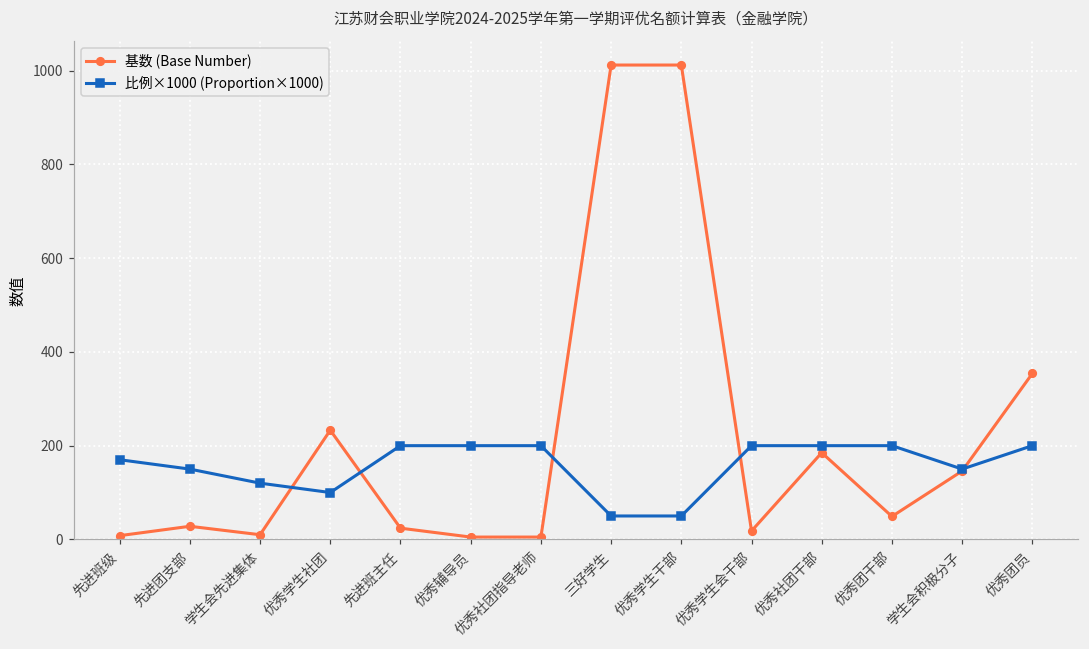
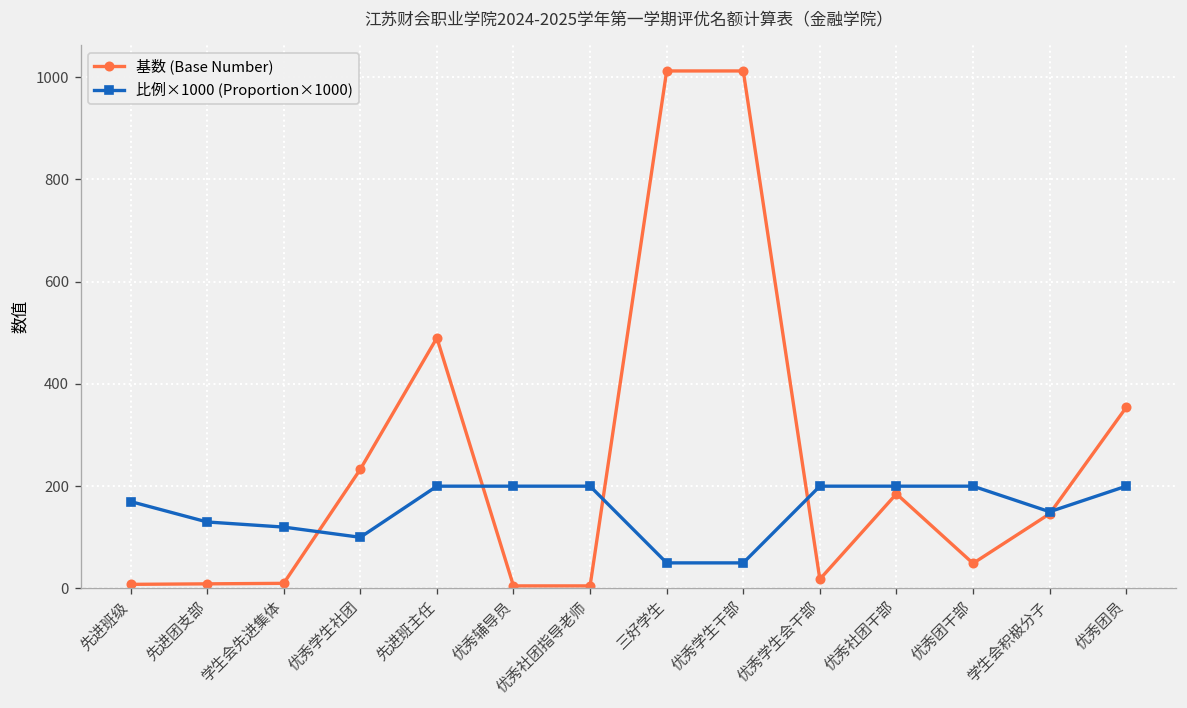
  {
    "基数 (Base Number)": {
      "先进班级": 10,
-     "先进团支部": 30,
+     "先进团支部": 10,
      "学生会先进集体": 10,
      "优秀学生社团": 230,
-     "先进班主任": 20,
+     "先进班主任": 490,
      "优秀辅导员": 10,
      "优秀社团指导老师": 10,
      "三好学生": 1010,
      "优秀学生干部": 1010,
      "优秀学生会干部": 20,
      "优秀社团干部": 190,
      "优秀团干部": 50,
      "优秀团员": 350
    },
    "比例×1000 (Proportion×1000)": {
      "先进班级": 170,
-     "先进团支部": 150,
+     "先进团支部": 130,
      "学生会先进集体": 120,
      "优秀学生社团": 100,
      "先进班主任": 200,
      "优秀辅导员": 200,
      "优秀社团指导老师": 200,
      "三好学生": 50,
      "优秀学生干部": 50,
      "优秀学生会干部": 200,
      "优秀社团干部": 200,
      "优秀团干部": 200,
      "优秀团员": 200
    }
  }
